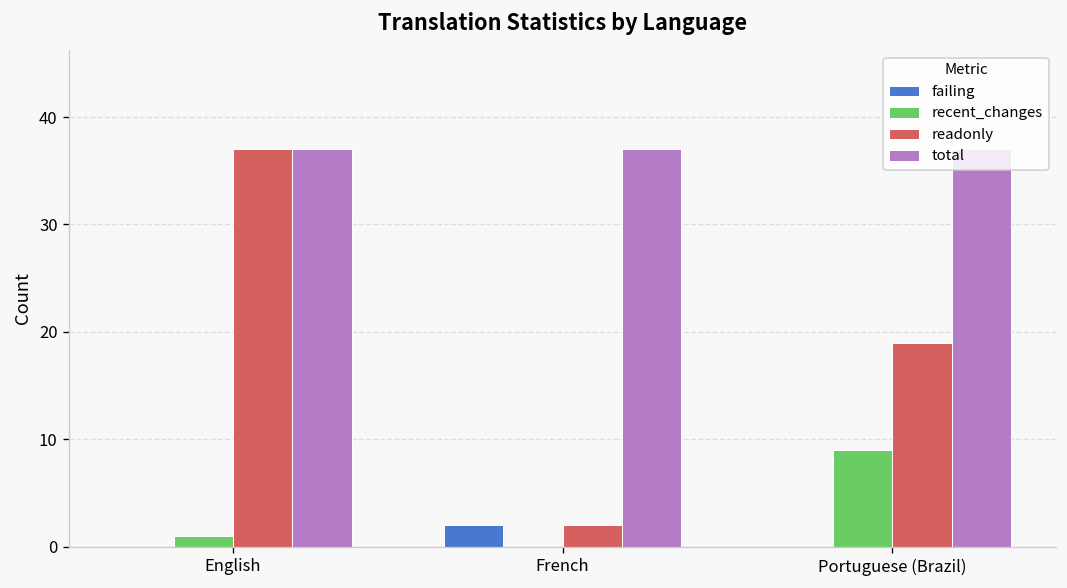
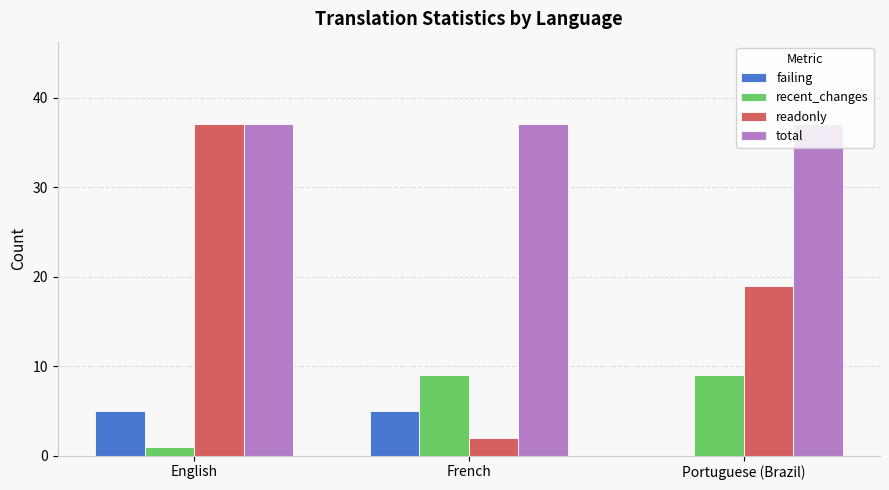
  {
    "failing": {
-     "English": 0,
-     "French": 2,
+     "English": 5,
+     "French": 5,
      "Portuguese (Brazil)": 0
    },
    "recent_changes": {
      "English": 1,
-     "French": 0,
+     "French": 9,
      "Portuguese (Brazil)": 9
    },
    "readonly": {
      "English": 37,
      "French": 2,
      "Portuguese (Brazil)": 19
    },
    "total": {
      "English": 37,
      "French": 37
    }
  }
